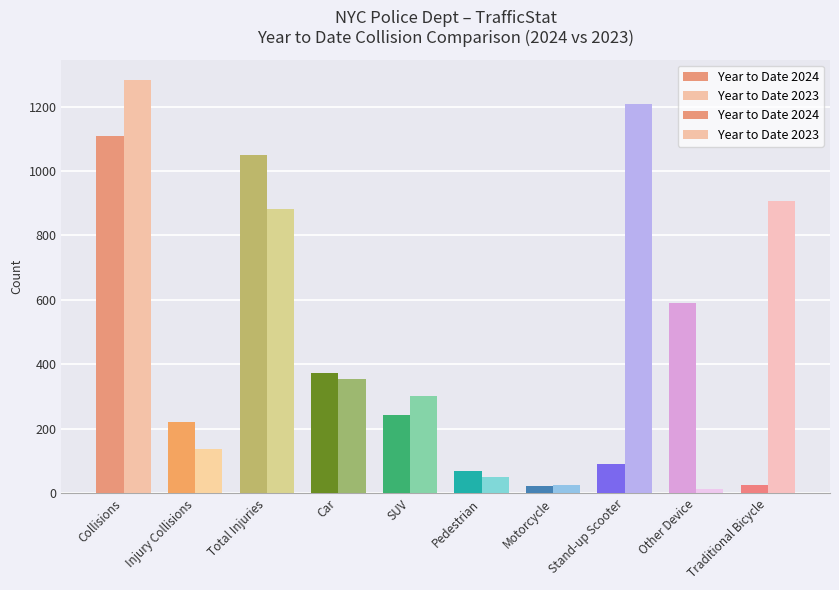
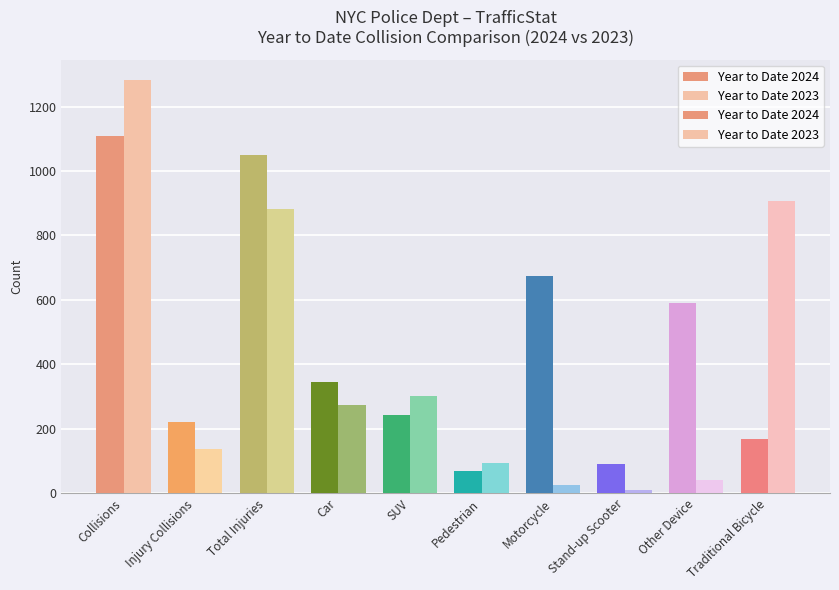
  {
    "Year to Date 2024": {
      "Collisions": 1110,
      "Injury Collisions": 220,
      "Total Injuries": 1050,
-     "Car": 370,
+     "Car": 350,
      "SUV": 240,
      "Pedestrian": 70,
-     "Motorcycle": 20,
+     "Motorcycle": 680,
      "Stand-up Scooter": 90,
      "Other Device": 590,
-     "Traditional Bicycle": 20
+     "Traditional Bicycle": 170
    },
    "Year to Date 2023": {
      "Collisions": 1280,
      "Injury Collisions": 140,
      "Total Injuries": 880,
-     "Car": 360,
+     "Car": 270,
      "SUV": 300,
-     "Pedestrian": 50,
+     "Pedestrian": 90,
      "Motorcycle": 20,
-     "Stand-up Scooter": 1210,
-     "Other Device": 10,
+     "Stand-up Scooter": 10,
+     "Other Device": 40,
      "Traditional Bicycle": 910
    }
  }
